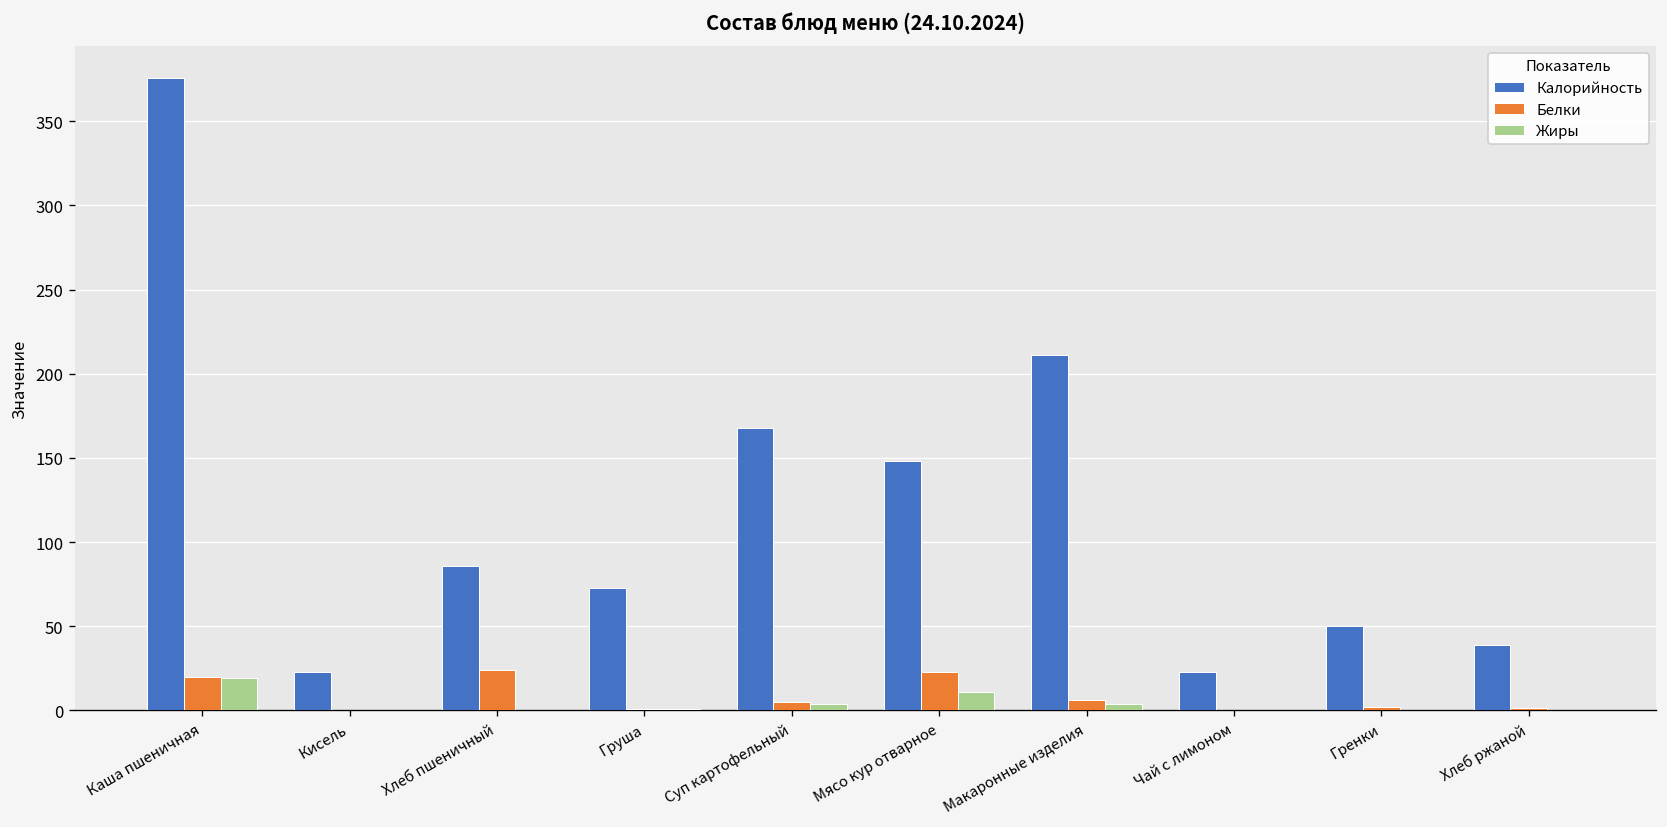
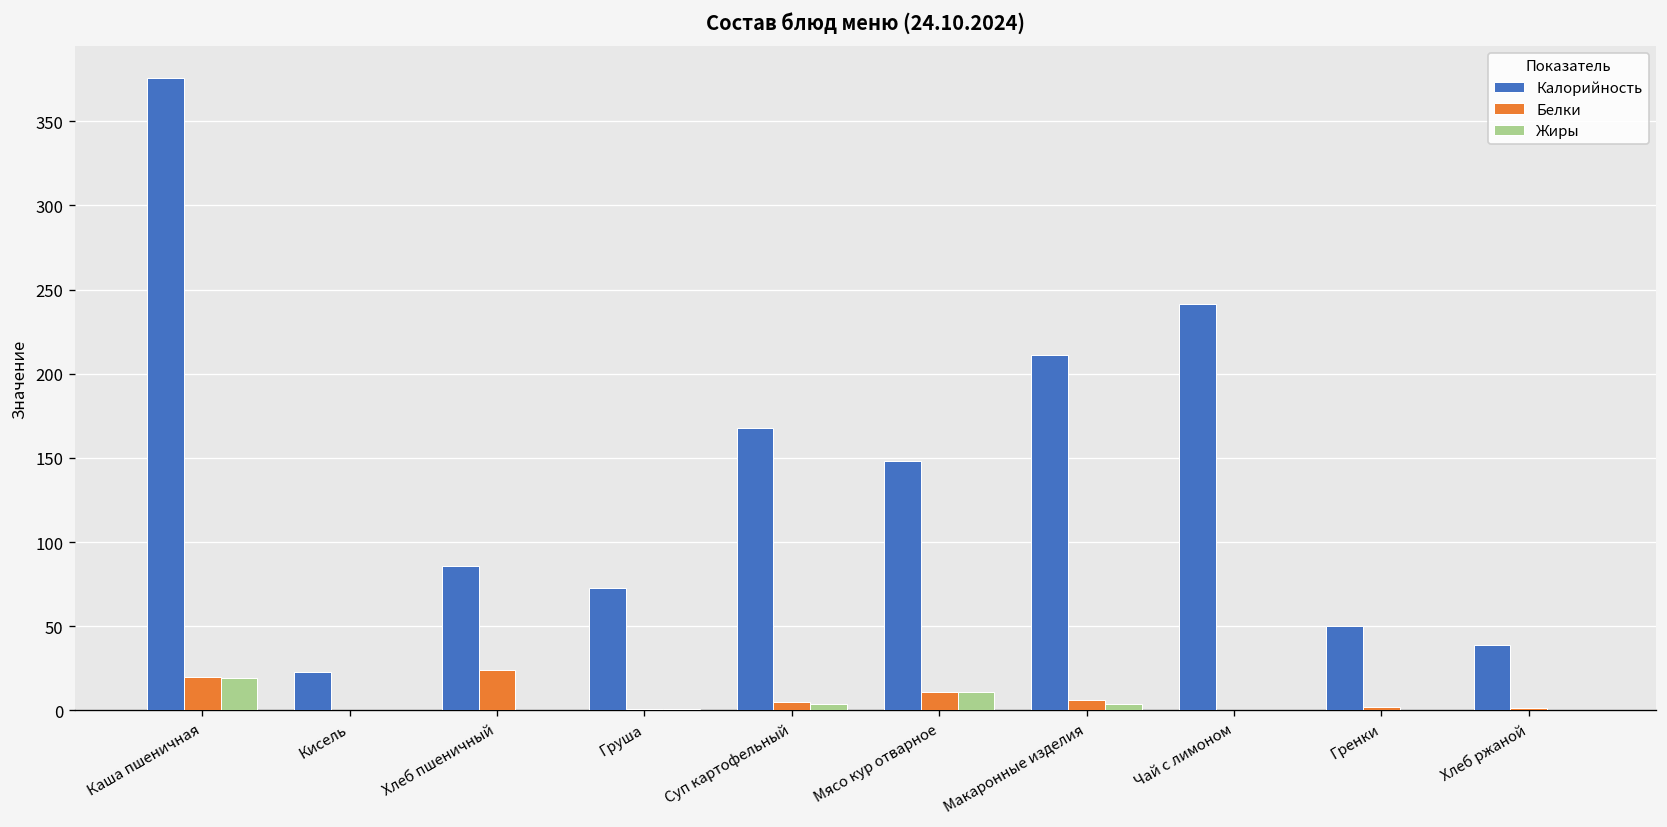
  {
    "Калорийность": {
      "Каша пшеничная": 376,
      "Кисель": 23,
      "Хлеб пшеничный": 86,
      "Груша": 73,
      "Суп картофельный": 168,
      "Мясо кур отварное": 148,
      "Макаронные изделия": 211,
-     "Чай с лимоном": 23,
+     "Чай с лимоном": 242,
      "Гренки": 50,
      "Хлеб ржаной": 39
    },
    "Белки": {
      "Каша пшеничная": 20,
      "Хлеб пшеничный": 24,
      "Суп картофельный": 5,
-     "Мясо кур отварное": 23,
+     "Мясо кур отварное": 11,
      "Макаронные изделия": 6,
      "Гренки": 2
    },
    "Жиры": {
      "Каша пшеничная": 19,
      "Кисель": 0,
      "Хлеб пшеничный": 0,
      "Суп картофельный": 4,
      "Мясо кур отварное": 11,
      "Макаронные изделия": 4,
      "Чай с лимоном": 0,
      "Гренки": 0
    }
  }
